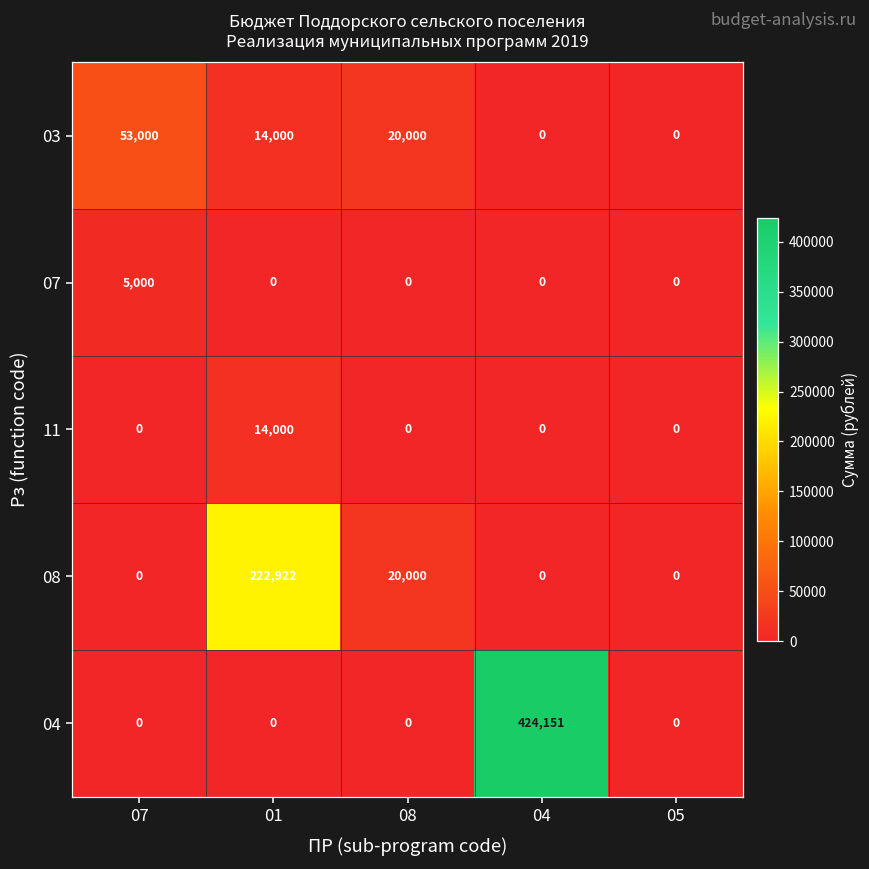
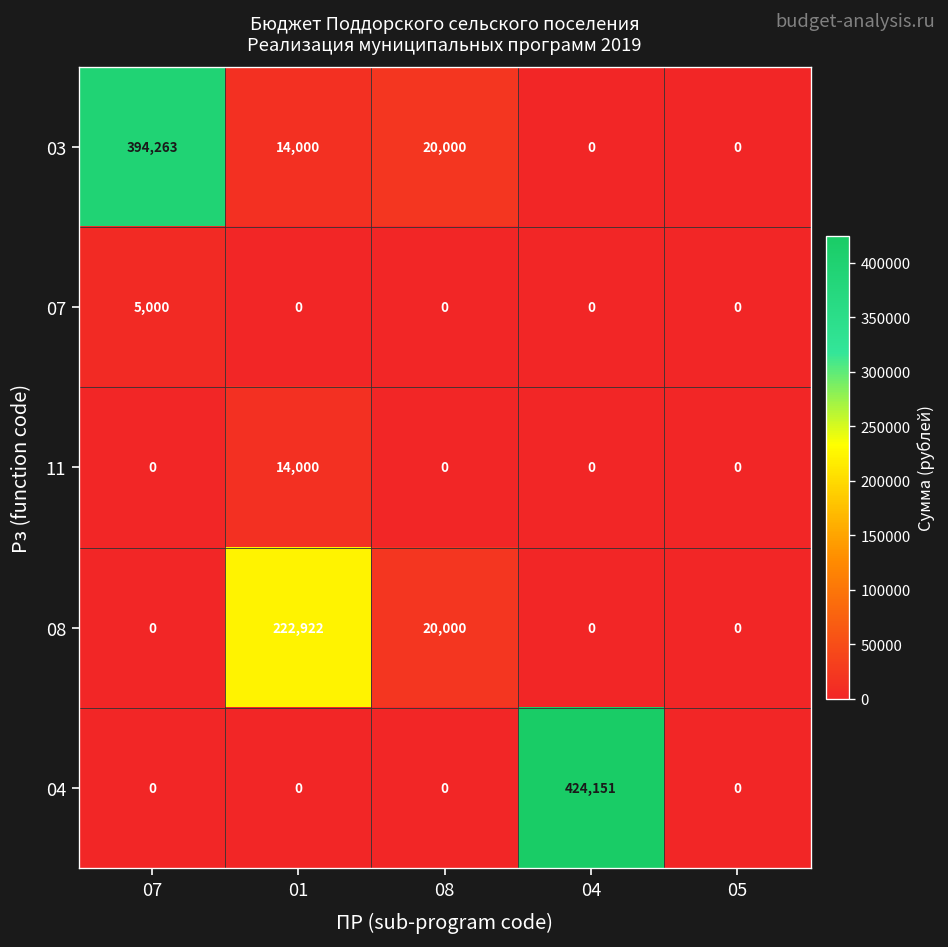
  {
    "03": {
-     "07": "53,000",
+     "07": "394,263",
      "01": "14,000",
      "08": "20,000",
      "04": "0",
      "05": "0"
    },
    "07": {
      "07": "5,000",
      "01": "0",
      "08": "0",
      "04": "0",
      "05": "0"
    },
    "11": {
      "07": "0",
      "01": "14,000",
      "08": "0",
      "04": "0",
      "05": "0"
    },
    "08": {
      "07": "0",
      "01": "222,922",
      "08": "20,000",
      "04": "0",
      "05": "0"
    },
    "04": {
      "07": "0",
      "01": "0",
      "08": "0",
      "04": "424,151",
      "05": "0"
    }
  }
